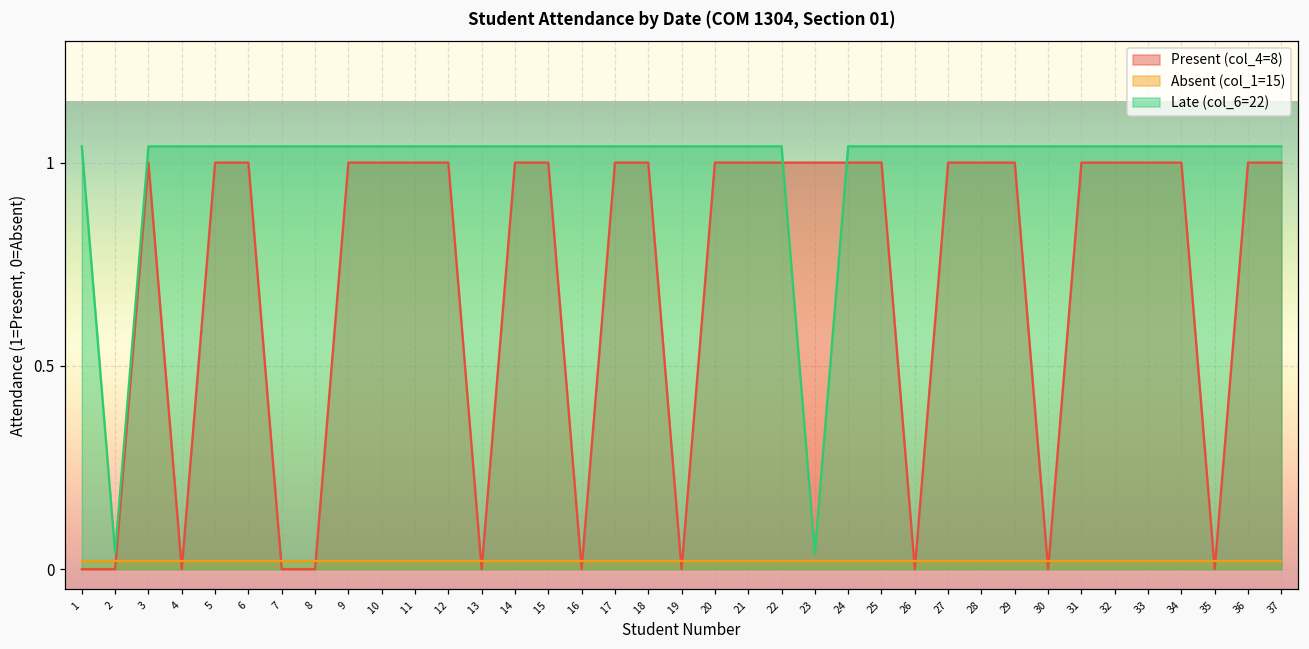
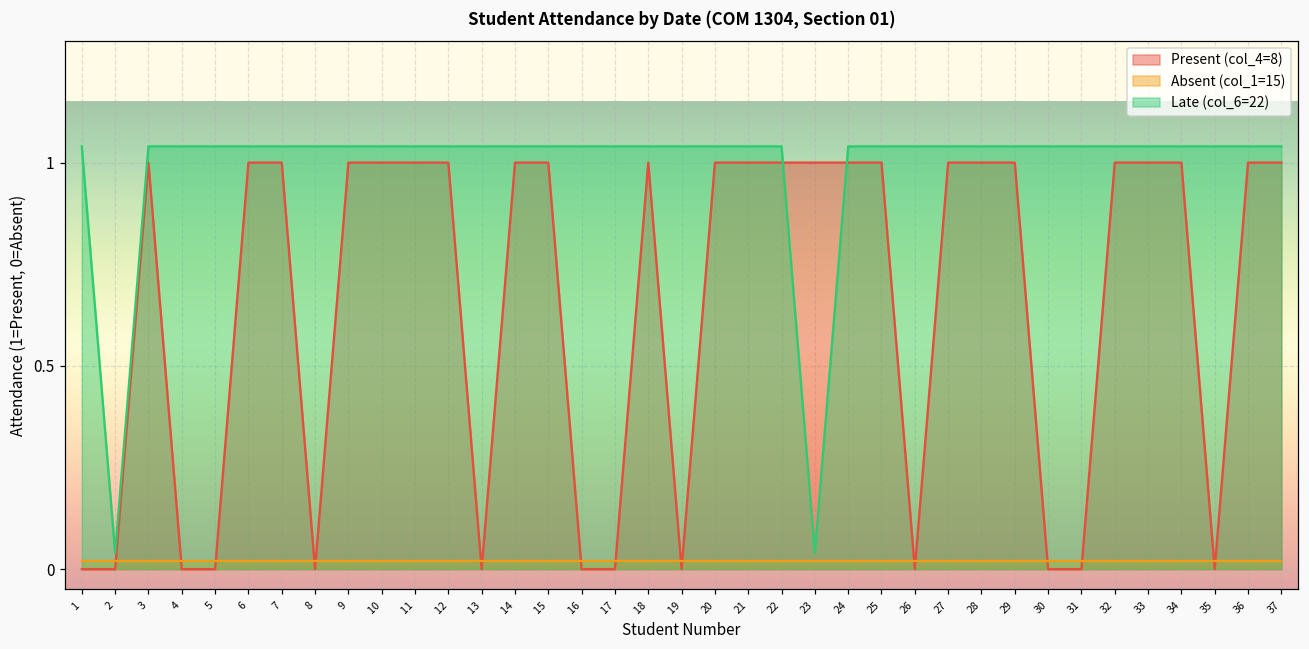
  {
    "Present (col_4=8)": {
      "1": 0,
      "2": 0,
      "3": 1,
      "4": 0,
-     "5": 1,
+     "5": 0,
      "6": 1,
-     "7": 0,
+     "7": 1,
      "8": 0,
      "9": 1,
      "10": 1,
      "11": 1,
      "12": 1,
      "13": 0,
      "14": 1,
      "15": 1,
      "16": 0,
-     "17": 1,
+     "17": 0,
      "18": 1,
      "19": 0,
      "20": 1,
      "21": 1,
      "22": 1,
      "23": 1,
      "24": 1,
      "25": 1,
      "26": 0,
      "27": 1,
      "28": 1,
      "29": 1,
      "30": 0,
-     "31": 1,
+     "31": 0,
      "32": 1,
      "33": 1,
      "34": 1,
      "35": 0,
      "36": 1,
      "37": 1
    },
    "Absent (col_1=15)": {
      "1": 0.02,
      "2": 0.02,
      "3": 0.02,
      "4": 0.02,
      "5": 0.02,
      "6": 0.02,
      "7": 0.02,
      "8": 0.02,
      "9": 0.02,
      "10": 0.02,
      "11": 0.02,
      "12": 0.02,
      "13": 0.02,
      "14": 0.02,
      "15": 0.02,
      "16": 0.02,
      "17": 0.02,
      "18": 0.02,
      "19": 0.02,
      "20": 0.02,
      "21": 0.02,
      "22": 0.02,
      "23": 0.02,
      "24": 0.02,
      "25": 0.02,
      "26": 0.02,
      "27": 0.02,
      "28": 0.02,
      "29": 0.02,
      "30": 0.02,
      "31": 0.02,
      "32": 0.02,
      "33": 0.02,
      "34": 0.02,
      "35": 0.02,
      "36": 0.02,
      "37": 0.02
    },
    "Late (col_6=22)": {
      "1": 1.04,
      "2": 0.04,
      "3": 1.04,
      "4": 1.04,
      "5": 1.04,
      "6": 1.04,
      "7": 1.04,
      "8": 1.04,
      "9": 1.04,
      "10": 1.04,
      "11": 1.04,
      "12": 1.04,
      "13": 1.04,
      "14": 1.04,
      "15": 1.04,
      "16": 1.04,
      "17": 1.04,
      "18": 1.04,
      "19": 1.04,
      "20": 1.04,
      "21": 1.04,
      "22": 1.04,
      "23": 0.04,
      "24": 1.04,
      "25": 1.04,
      "26": 1.04,
      "27": 1.04,
      "28": 1.04,
      "29": 1.04,
      "30": 1.04,
      "31": 1.04,
      "32": 1.04,
      "33": 1.04,
      "34": 1.04,
      "35": 1.04,
      "36": 1.04,
      "37": 1.04
    }
  }
